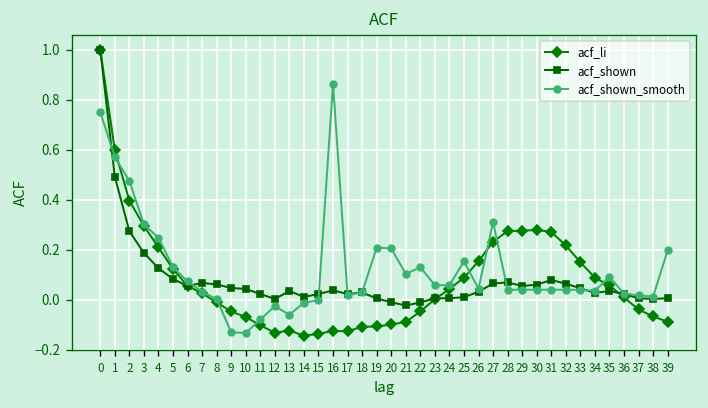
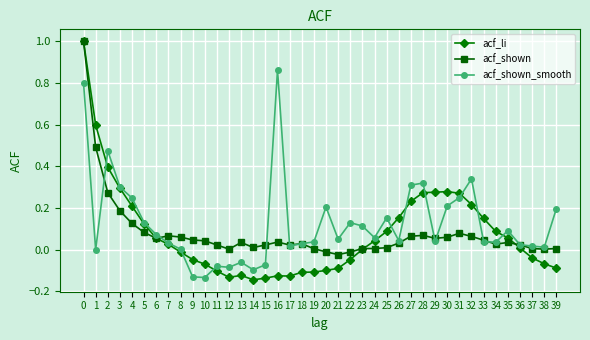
  {
    "acf_shown_smooth": {
-     "0": 0.75,
-     "1": 0.57,
+     "0": 0.80,
+     "1": 0.00,
      "2": 0.48,
      "4": 0.25,
      "6": 0.07,
      "8": 0.00,
      "9": -0.13,
      "10": -0.13,
      "11": -0.08,
-     "12": -0.03,
+     "12": -0.08,
      "13": -0.06,
-     "14": -0.01,
-     "15": 0.00,
+     "14": -0.10,
+     "15": -0.07,
      "16": 0.86,
-     "19": 0.21,
+     "19": 0.04,
      "20": 0.21,
-     "21": 0.10,
+     "21": 0.05,
      "22": 0.13,
-     "23": 0.06,
+     "23": 0.11,
      "24": 0.06,
      "25": 0.15,
      "27": 0.31,
-     "28": 0.04,
+     "28": 0.32,
      "29": 0.04,
-     "30": 0.04,
-     "31": 0.04,
-     "32": 0.04,
+     "30": 0.21,
+     "31": 0.25,
+     "32": 0.34,
      "35": 0.09,
      "39": 0.20
    }
  }
